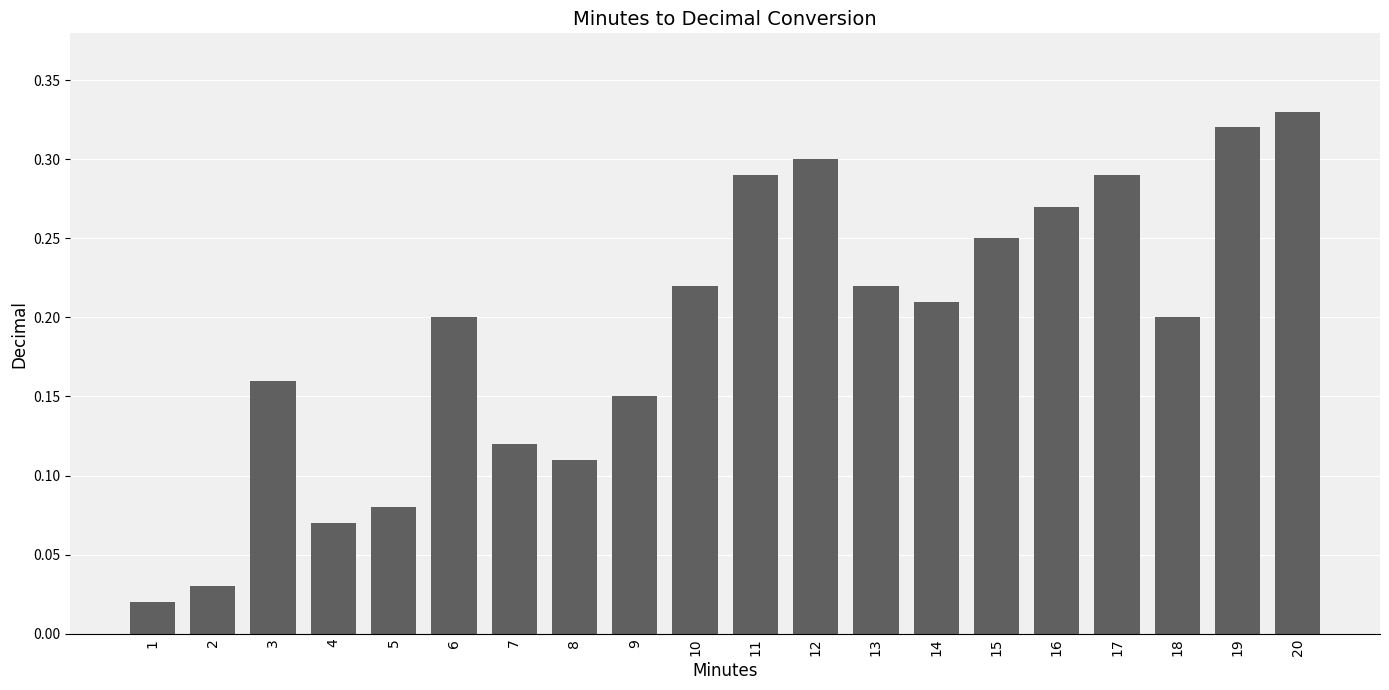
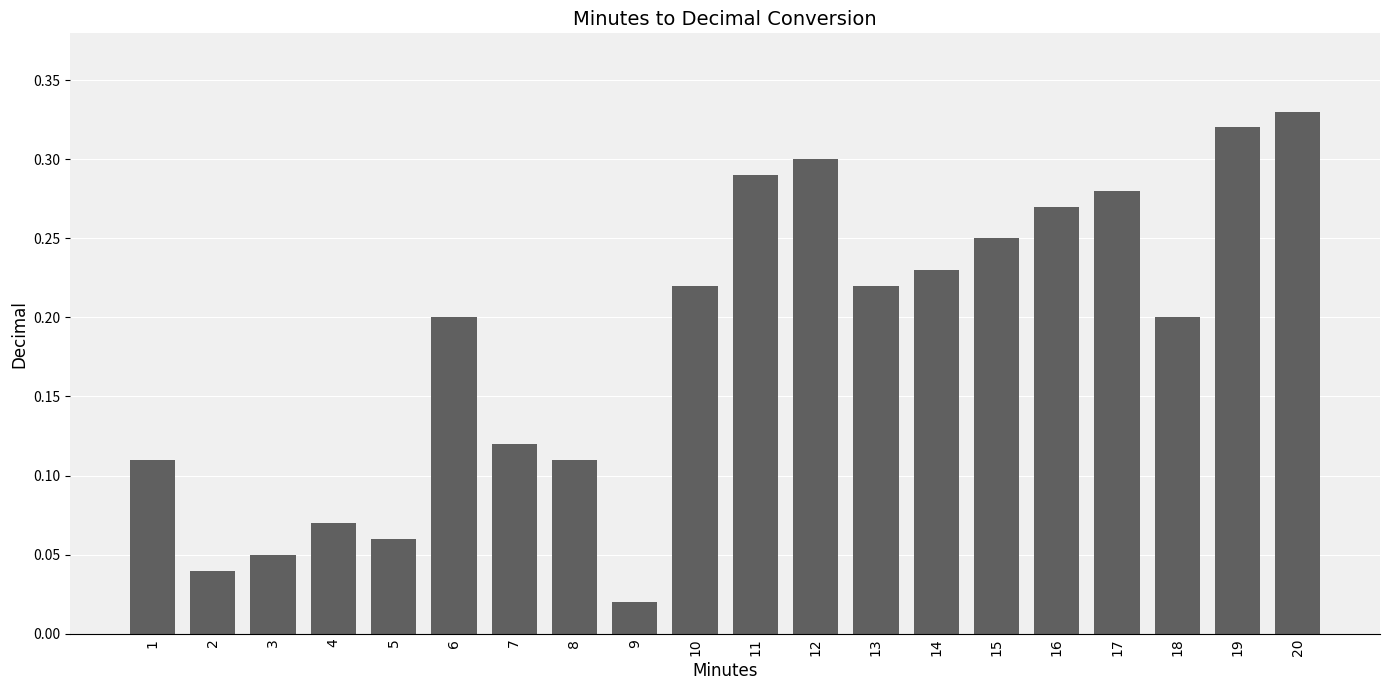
  {
-   "1": 0.02,
-   "2": 0.03,
-   "3": 0.16,
+   "1": 0.11,
+   "2": 0.04,
+   "3": 0.05,
    "4": 0.07,
-   "5": 0.08,
+   "5": 0.06,
    "6": 0.20,
    "7": 0.12,
    "8": 0.11,
-   "9": 0.15,
+   "9": 0.02,
    "10": 0.22,
    "11": 0.29,
    "12": 0.30,
    "13": 0.22,
-   "14": 0.21,
+   "14": 0.23,
    "15": 0.25,
    "16": 0.27,
-   "17": 0.29,
+   "17": 0.28,
    "18": 0.20,
    "19": 0.32,
    "20": 0.33
  }
